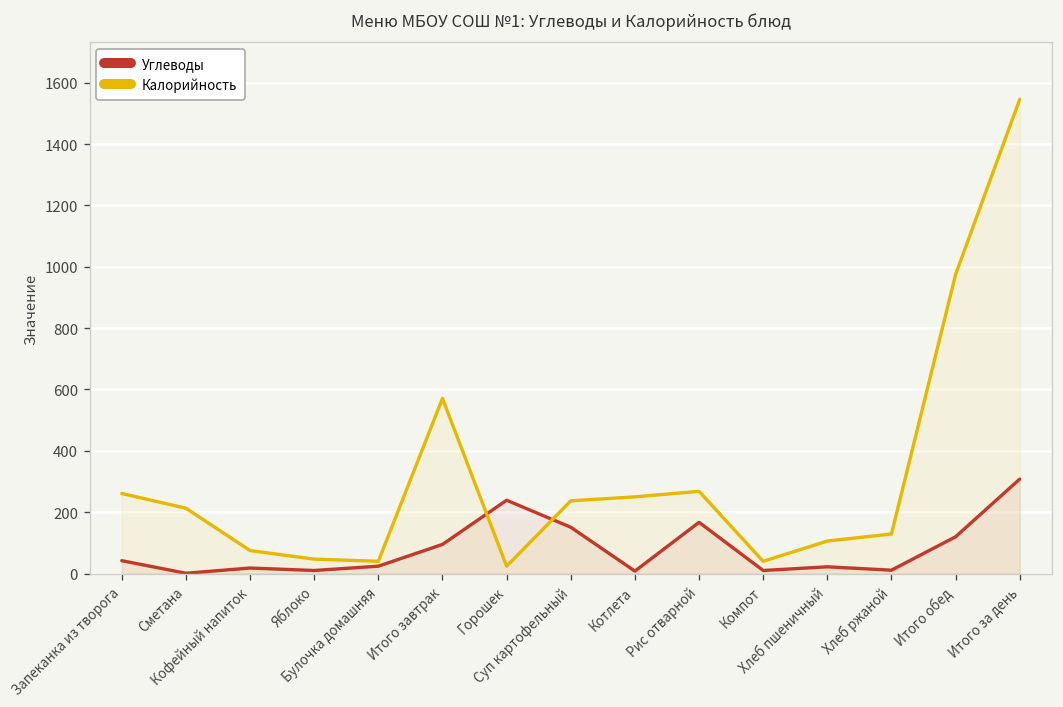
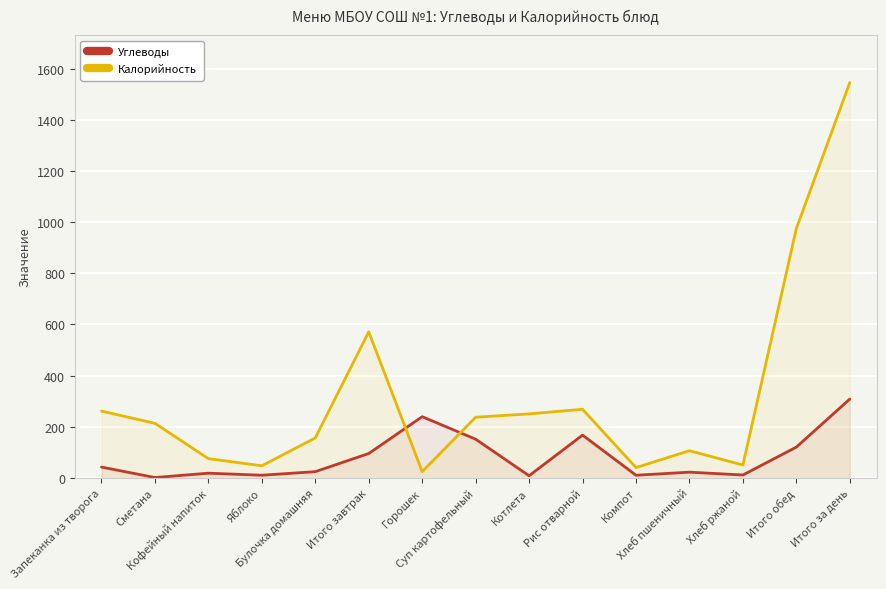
  {
    "Углеводы": {
      "Запеканка из творога": 40,
      "Сметана": 0,
      "Кофейный напиток": 20,
      "Яблоко": 10,
      "Булочка домашняя": 20,
      "Итого завтрак": 100,
      "Горошек": 240,
      "Суп картофельный": 150,
      "Котлета": 10,
      "Рис отварной": 170,
      "Компот": 10,
      "Хлеб пшеничный": 20,
      "Хлеб ржаной": 10,
      "Итого обед": 120,
      "Итого за день": 310
    },
    "Калорийность": {
      "Запеканка из творога": 260,
      "Сметана": 210,
      "Кофейный напиток": 80,
      "Яблоко": 50,
-     "Булочка домашняя": 40,
+     "Булочка домашняя": 160,
      "Итого завтрак": 570,
      "Горошек": 20,
      "Суп картофельный": 240,
      "Котлета": 250,
      "Рис отварной": 270,
      "Компот": 40,
      "Хлеб пшеничный": 110,
-     "Хлеб ржаной": 130,
+     "Хлеб ржаной": 50,
      "Итого обед": 980,
      "Итого за день": 1550
    }
  }
